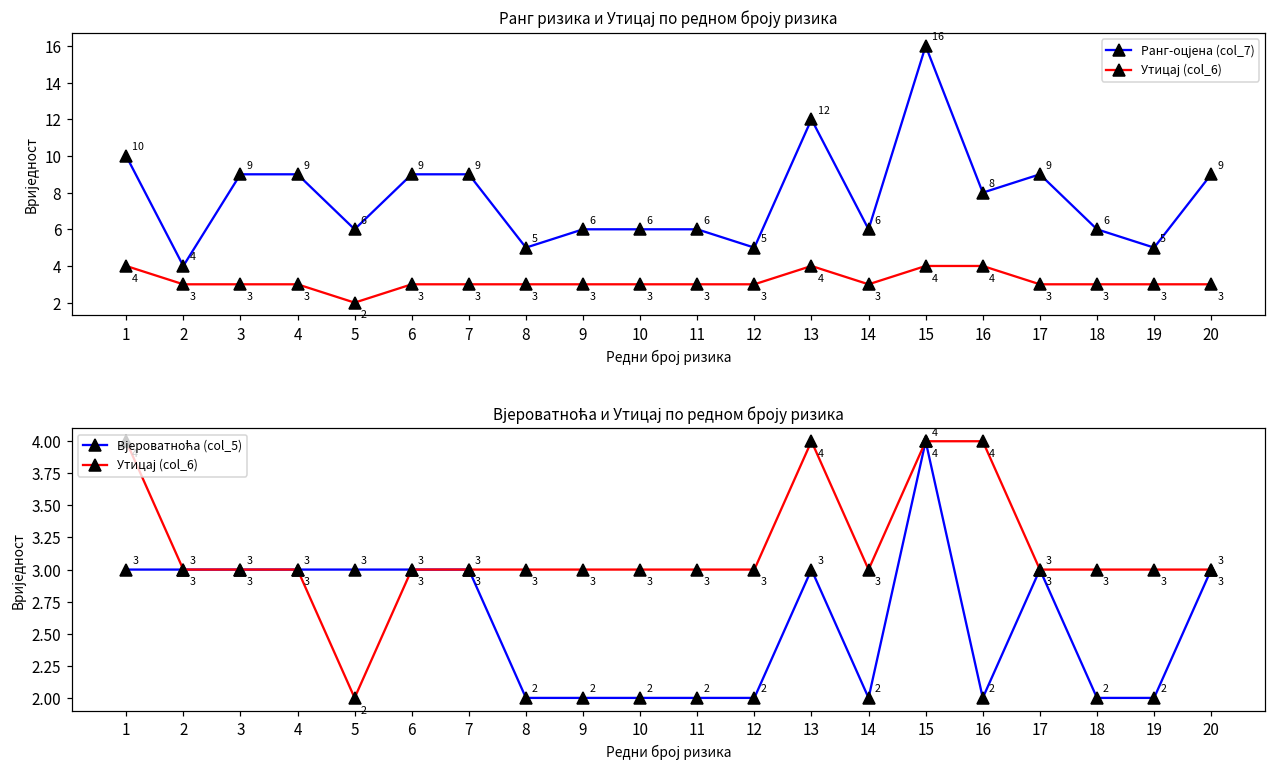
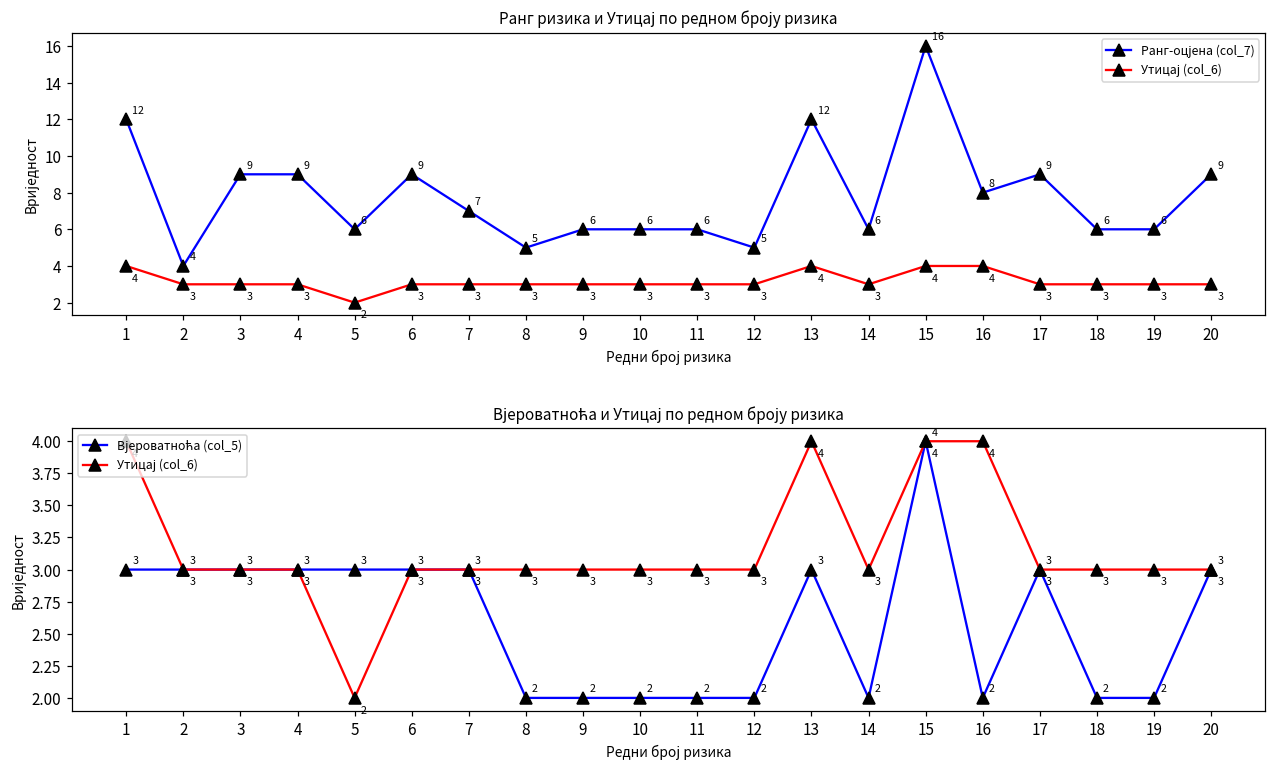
  {
    "Ранг ризика и Утицај по редном броју ризика": {
      "Ранг-оцјена (col_7)": {
-       "1": 10,
+       "1": 12,
        "2": 4,
        "3": 9,
        "4": 9,
        "5": 6,
        "6": 9,
-       "7": 9,
+       "7": 7,
        "8": 5,
        "9": 6,
        "10": 6,
        "11": 6,
        "12": 5,
        "13": 12,
        "14": 6,
        "15": 16,
        "16": 8,
        "17": 9,
        "18": 6,
-       "19": 5,
+       "19": 6,
        "20": 9
      },
      "Утицај (col_6)": {
        "1": 4,
        "2": 3,
        "3": 3,
        "4": 3,
        "5": 2,
        "6": 3,
        "7": 3,
        "8": 3,
        "9": 3,
        "10": 3,
        "11": 3,
        "12": 3,
        "13": 4,
        "14": 3,
        "15": 4,
        "16": 4,
        "17": 3,
        "18": 3,
        "19": 3,
        "20": 3
      }
    },
    "Вјероватноћа и Утицај по редном броју ризика": {
      "Вјероватноћа (col_5)": {
        "1": 3,
        "5": 3,
        "8": 2,
        "9": 2,
        "10": 2,
        "11": 2,
        "12": 2,
        "13": 3,
        "14": 2,
        "16": 2,
        "18": 2,
        "19": 2
      },
      "Утицај (col_6)": {
        "5": 2,
        "8": 3,
        "9": 3,
        "10": 3,
        "11": 3,
        "12": 3,
        "13": 4,
        "14": 3,
        "16": 4,
        "18": 3,
        "19": 3
      }
    }
  }
